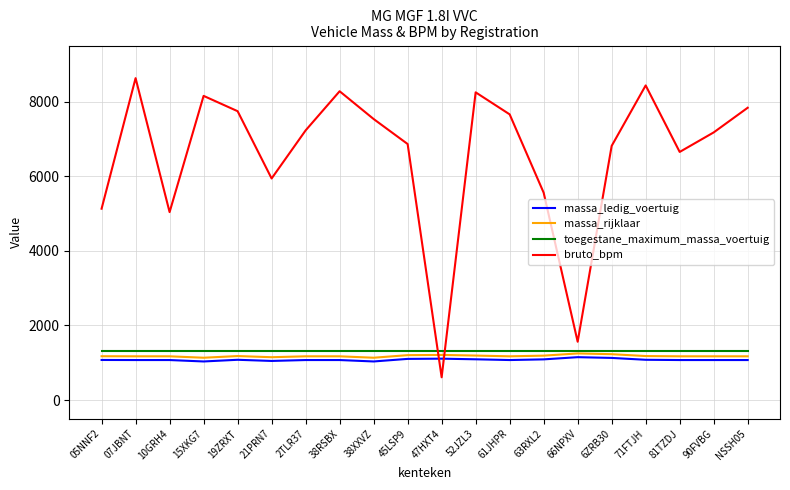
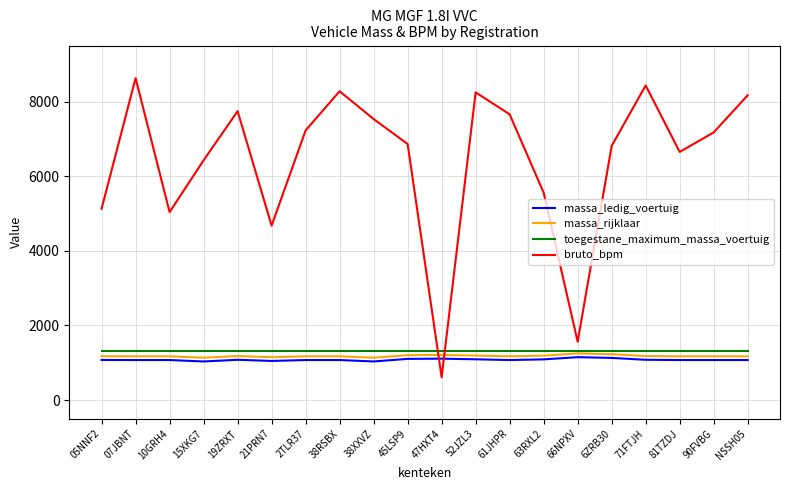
  {
    "massa_ledig_voertuig": {
      "05NNF2": 1100,
      "07JBNT": 1100,
      "10GRH4": 1100,
      "15XKG7": 1000,
      "19ZRXT": 1100,
      "21PRN7": 1000,
      "2TLR37": 1100,
      "38RSBX": 1100,
      "38XXVZ": 1000,
      "45LSP9": 1100,
      "47HXT4": 1100,
      "52JZL3": 1100,
      "61JHPR": 1100,
      "63RXL2": 1100,
      "66NPXV": 1200,
      "6ZRB30": 1100,
      "71FTJH": 1100,
      "81TZDJ": 1100,
      "90FVBG": 1100,
      "NSSH05": 1100
    },
    "massa_rijklaar": {
      "05NNF2": 1200,
      "07JBNT": 1200,
      "10GRH4": 1200,
      "15XKG7": 1100,
      "19ZRXT": 1200,
      "21PRN7": 1100,
      "2TLR37": 1200,
      "38RSBX": 1200,
      "38XXVZ": 1100,
      "45LSP9": 1200,
      "47HXT4": 1200,
      "52JZL3": 1200,
      "61JHPR": 1200,
      "63RXL2": 1200,
      "66NPXV": 1300,
      "6ZRB30": 1200,
      "71FTJH": 1200,
      "81TZDJ": 1200,
      "90FVBG": 1200,
      "NSSH05": 1200
    },
    "toegestane_maximum_massa_voertuig": {
      "05NNF2": 1300,
      "07JBNT": 1300,
      "10GRH4": 1300,
      "15XKG7": 1300,
      "19ZRXT": 1300,
      "21PRN7": 1300,
      "2TLR37": 1300,
      "38RSBX": 1300,
      "38XXVZ": 1300,
      "45LSP9": 1300,
      "47HXT4": 1300,
      "52JZL3": 1300,
      "61JHPR": 1300,
      "63RXL2": 1300,
      "66NPXV": 1300,
      "6ZRB30": 1300,
      "71FTJH": 1300,
      "81TZDJ": 1300,
      "90FVBG": 1300,
      "NSSH05": 1300
    },
    "bruto_bpm": {
      "05NNF2": 5100,
      "07JBNT": 8600,
      "10GRH4": 5000,
-     "15XKG7": 8200,
+     "15XKG7": 6400,
      "19ZRXT": 7700,
-     "21PRN7": 5900,
+     "21PRN7": 4700,
      "2TLR37": 7200,
      "38RSBX": 8300,
      "38XXVZ": 7500,
      "45LSP9": 6900,
      "47HXT4": 600,
      "52JZL3": 8200,
      "61JHPR": 7700,
      "63RXL2": 5600,
      "66NPXV": 1600,
      "6ZRB30": 6800,
      "71FTJH": 8400,
      "81TZDJ": 6600,
      "90FVBG": 7200,
-     "NSSH05": 7800
+     "NSSH05": 8200
    }
  }
